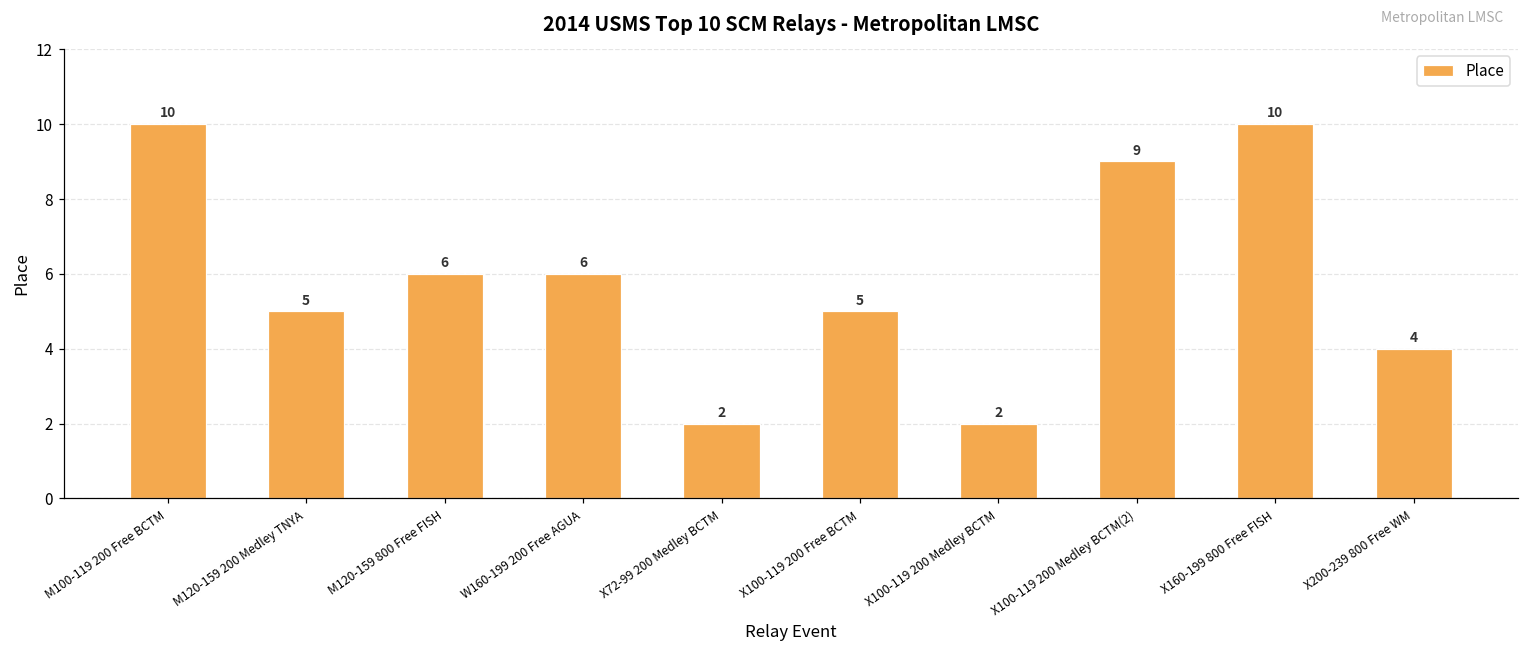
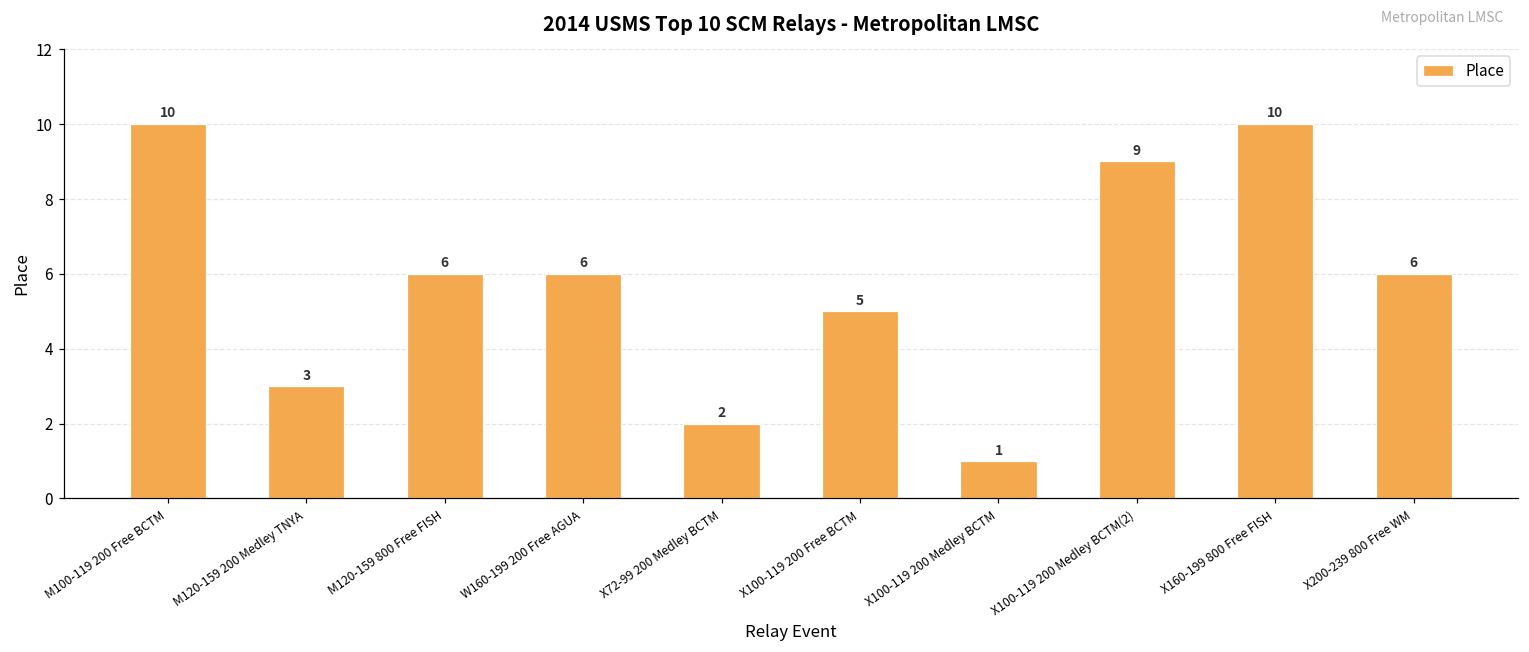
  {
    "M100-119 200 Free BCTM": 10,
-   "M120-159 200 Medley TNYA": 5,
+   "M120-159 200 Medley TNYA": 3,
    "M120-159 800 Free FISH": 6,
    "W160-199 200 Free AGUA": 6,
    "X72-99 200 Medley BCTM": 2,
    "X100-119 200 Free BCTM": 5,
-   "X100-119 200 Medley BCTM": 2,
+   "X100-119 200 Medley BCTM": 1,
    "X100-119 200 Medley BCTM(2)": 9,
    "X160-199 800 Free FISH": 10,
-   "X200-239 800 Free WM": 4
+   "X200-239 800 Free WM": 6
  }
